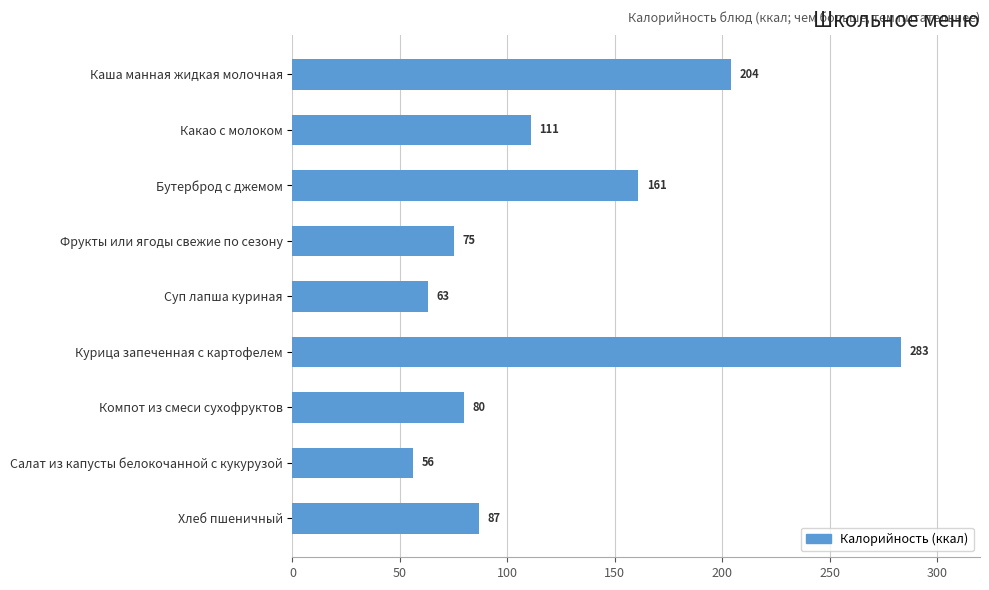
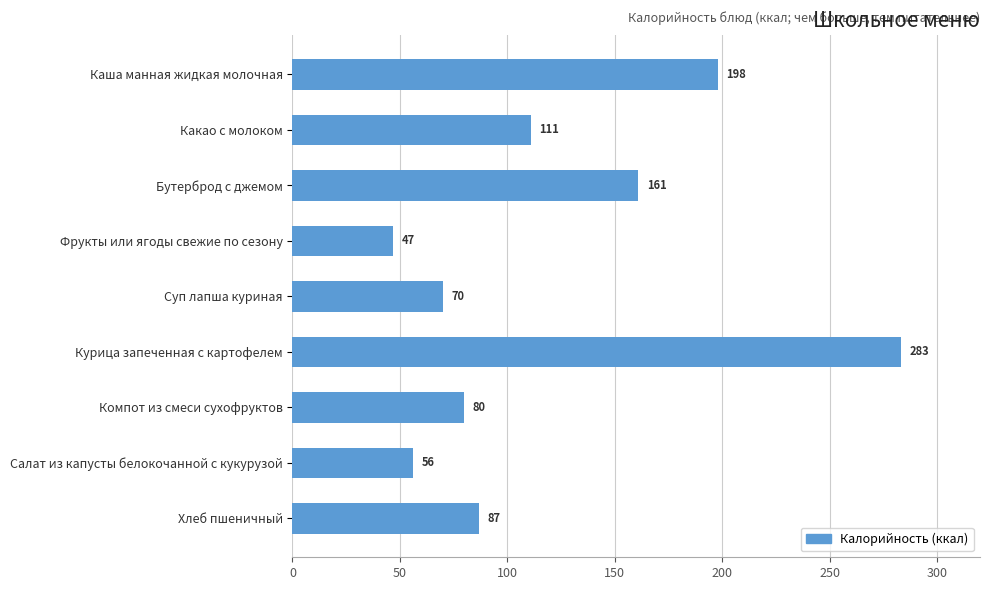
  {
-   "Каша манная жидкая молочная": 204,
+   "Каша манная жидкая молочная": 198,
    "Какао с молоком": 111,
    "Бутерброд с джемом": 161,
-   "Фрукты или ягоды свежие по сезону": 75,
-   "Суп лапша куриная": 63,
+   "Фрукты или ягоды свежие по сезону": 47,
+   "Суп лапша куриная": 70,
    "Курица запеченная с картофелем": 283,
    "Компот из смеси сухофруктов": 80,
    "Салат из капусты белокочанной с кукурузой": 56,
    "Хлеб пшеничный": 87
  }
